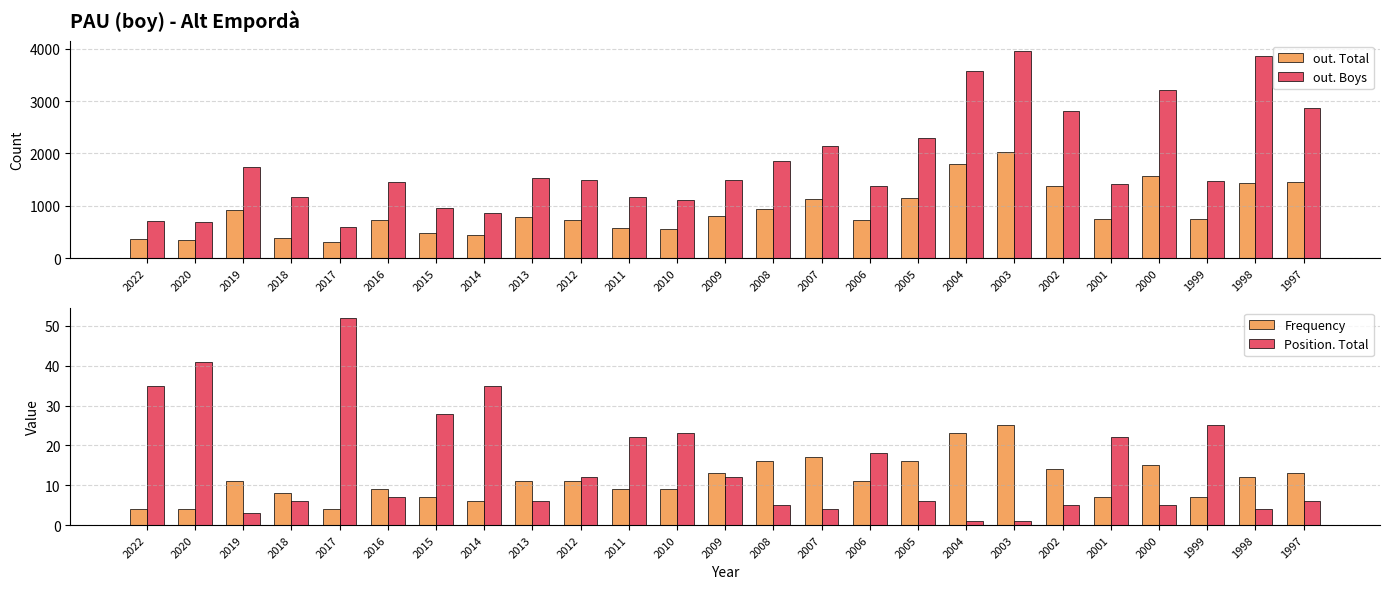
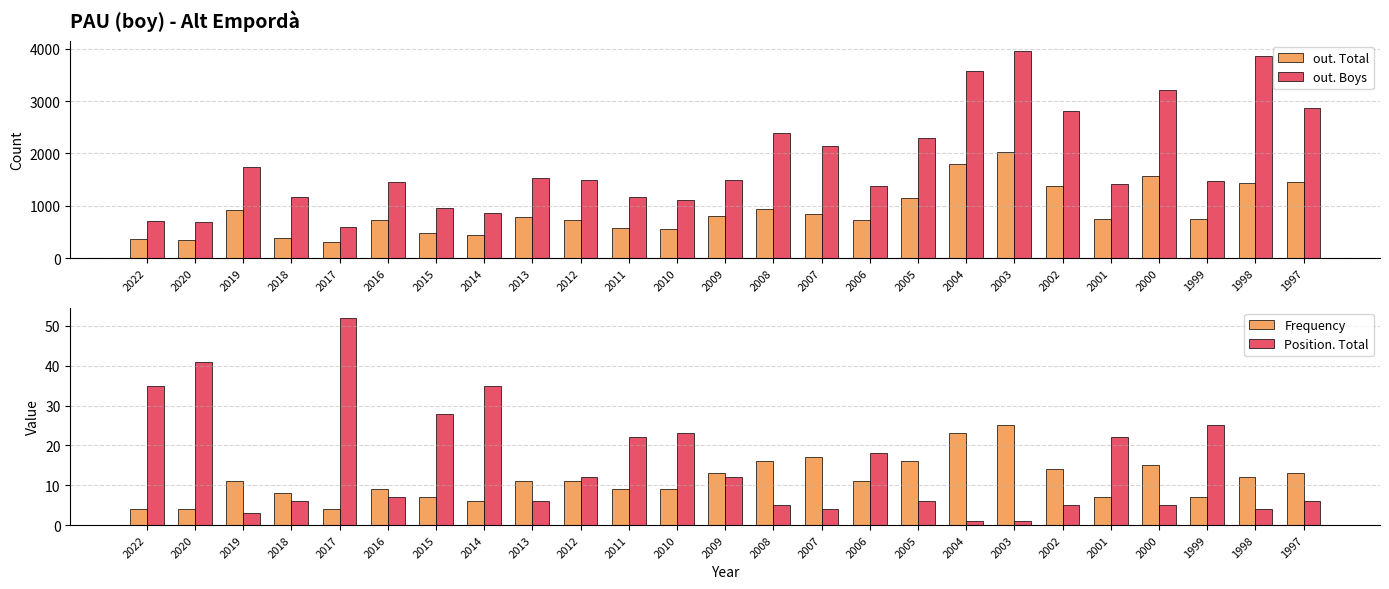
  {
    "PAU (boy) - Alt Empordà": {
      "out. Total": {
        "2022": 400,
        "2020": 300,
        "2019": 900,
        "2018": 400,
        "2017": 300,
        "2016": 700,
        "2015": 500,
        "2014": 400,
        "2013": 800,
        "2012": 700,
        "2011": 600,
        "2010": 600,
        "2009": 800,
        "2008": 900,
-       "2007": 1100,
+       "2007": 800,
        "2006": 700,
        "2005": 1200,
        "2004": 1800,
        "2003": 2000,
        "2002": 1400,
        "2001": 700,
        "2000": 1600,
        "1999": 800,
        "1998": 1400,
        "1997": 1500
      },
      "out. Boys": {
        "2022": 700,
        "2020": 700,
        "2019": 1700,
        "2018": 1200,
        "2017": 600,
        "2016": 1400,
        "2015": 900,
        "2014": 900,
        "2013": 1500,
        "2012": 1500,
        "2011": 1200,
        "2010": 1100,
        "2009": 1500,
-       "2008": 1900,
+       "2008": 2400,
        "2007": 2100,
        "2006": 1400,
        "2005": 2300,
        "2004": 3600,
        "2003": 4000,
        "2002": 2800,
        "2001": 1400,
        "2000": 3200,
        "1999": 1500,
        "1998": 3900,
        "1997": 2900
      }
    }
  }
